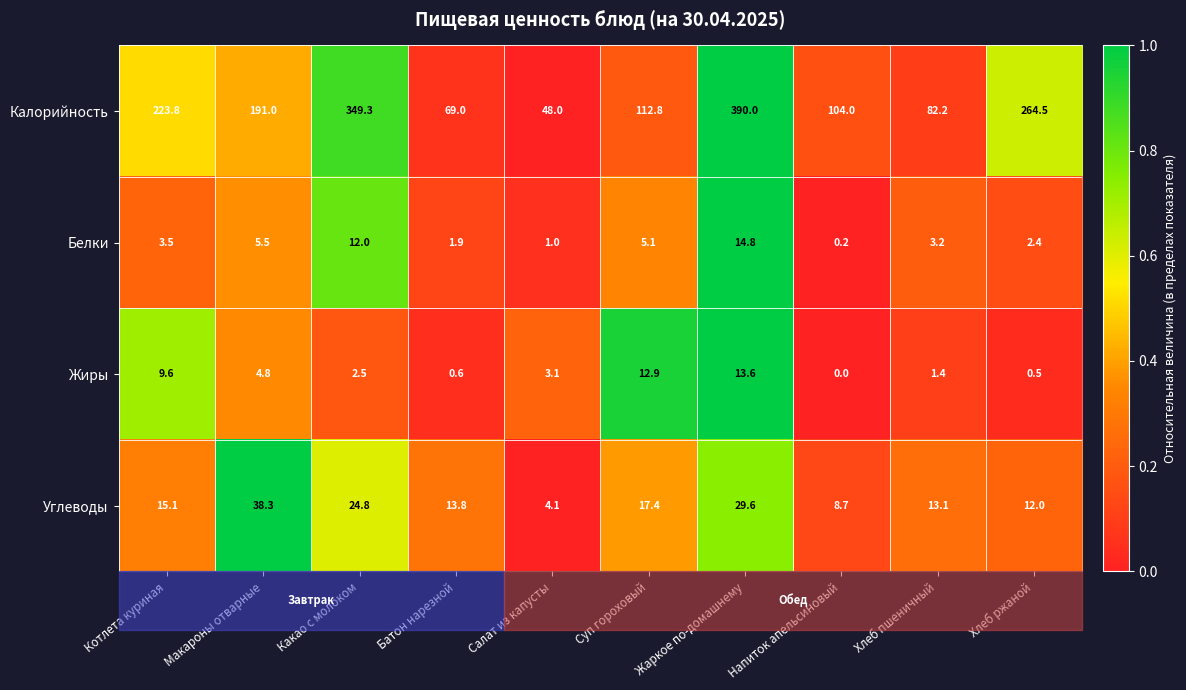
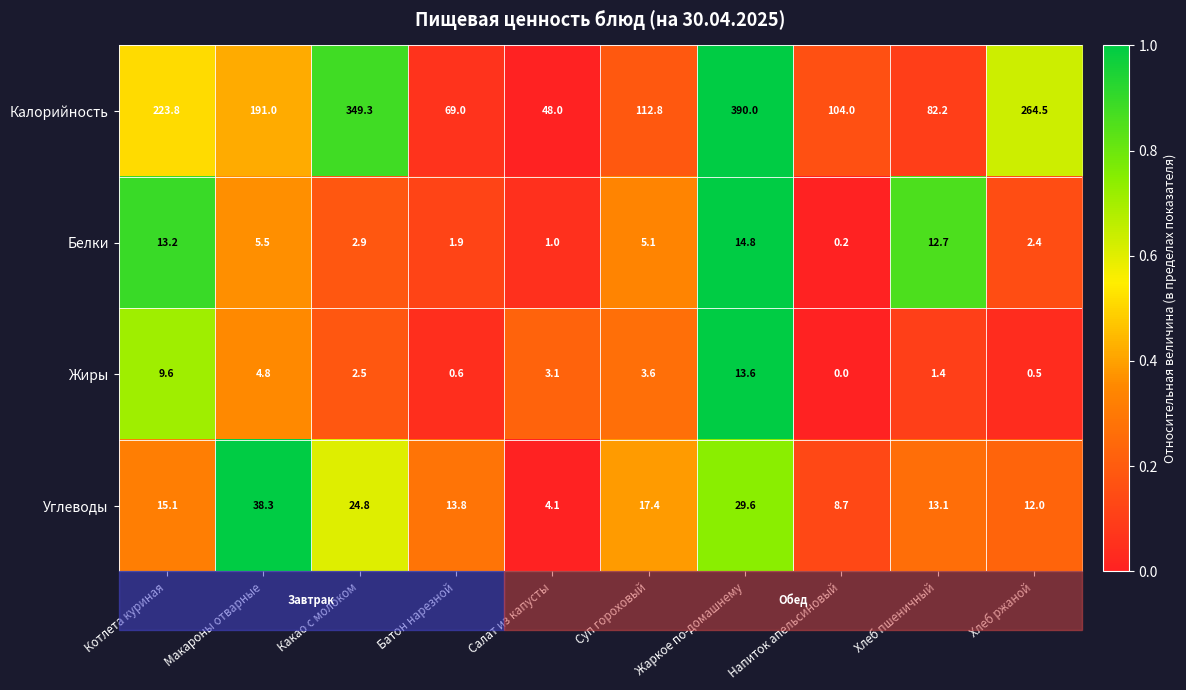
  {
    "Калорийность": {
      "Котлета куриная": 223.8,
      "Макароны отварные": 191.0,
      "Какао с молоком": 349.3,
      "Батон нарезной": 69.0,
      "Салат из капусты": 48.0,
      "Суп гороховый": 112.8,
      "Жаркое по-домашнему": 390.0,
      "Напиток апельсиновый": 104.0,
      "Хлеб пшеничный": 82.2,
      "Хлеб ржаной": 264.5
    },
    "Белки": {
-     "Котлета куриная": 3.5,
+     "Котлета куриная": 13.2,
      "Макароны отварные": 5.5,
-     "Какао с молоком": 12.0,
+     "Какао с молоком": 2.9,
      "Батон нарезной": 1.9,
      "Салат из капусты": 1.0,
      "Суп гороховый": 5.1,
      "Жаркое по-домашнему": 14.8,
      "Напиток апельсиновый": 0.2,
-     "Хлеб пшеничный": 3.2,
+     "Хлеб пшеничный": 12.7,
      "Хлеб ржаной": 2.4
    },
    "Жиры": {
      "Котлета куриная": 9.6,
      "Макароны отварные": 4.8,
      "Какао с молоком": 2.5,
      "Батон нарезной": 0.6,
      "Салат из капусты": 3.1,
-     "Суп гороховый": 12.9,
+     "Суп гороховый": 3.6,
      "Жаркое по-домашнему": 13.6,
      "Напиток апельсиновый": 0.0,
      "Хлеб пшеничный": 1.4,
      "Хлеб ржаной": 0.5
    },
    "Углеводы": {
      "Котлета куриная": 15.1,
      "Макароны отварные": 38.3,
      "Какао с молоком": 24.8,
      "Батон нарезной": 13.8,
      "Салат из капусты": 4.1,
      "Суп гороховый": 17.4,
      "Жаркое по-домашнему": 29.6,
      "Напиток апельсиновый": 8.7,
      "Хлеб пшеничный": 13.1,
      "Хлеб ржаной": 12.0
    }
  }
